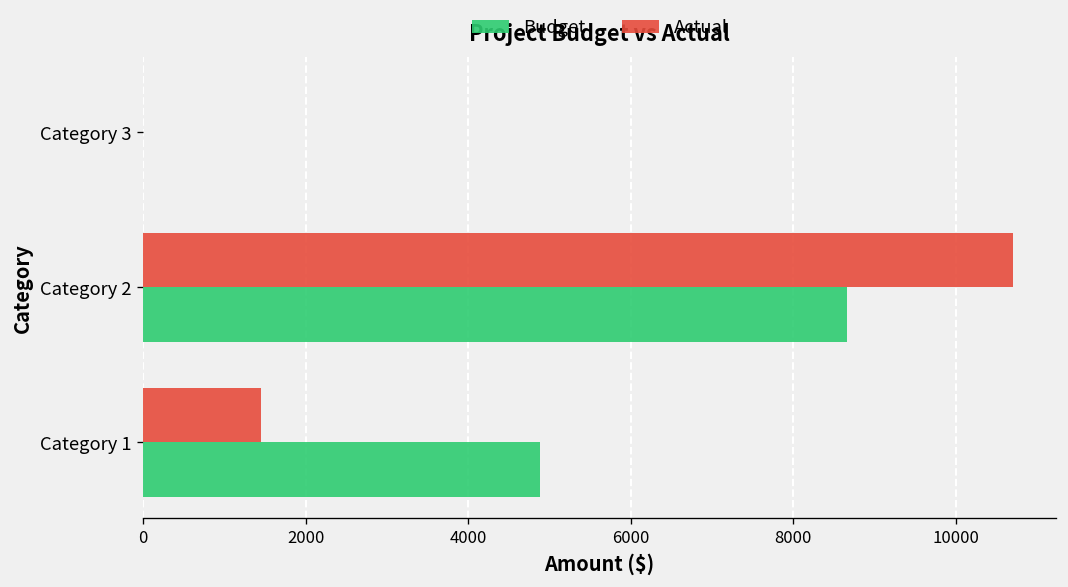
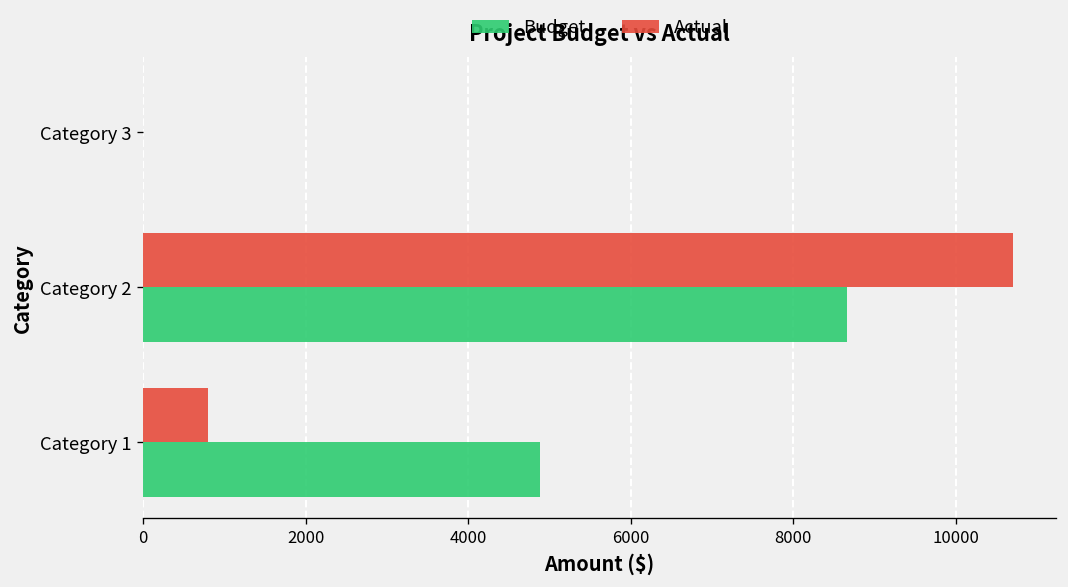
  {
    "Budget": {
      "Category 3": 0,
      "Category 2": 8700,
      "Category 1": 4900
    },
    "Actual": {
      "Category 3": 0,
      "Category 2": 10700,
-     "Category 1": 1500
+     "Category 1": 800
    }
  }
